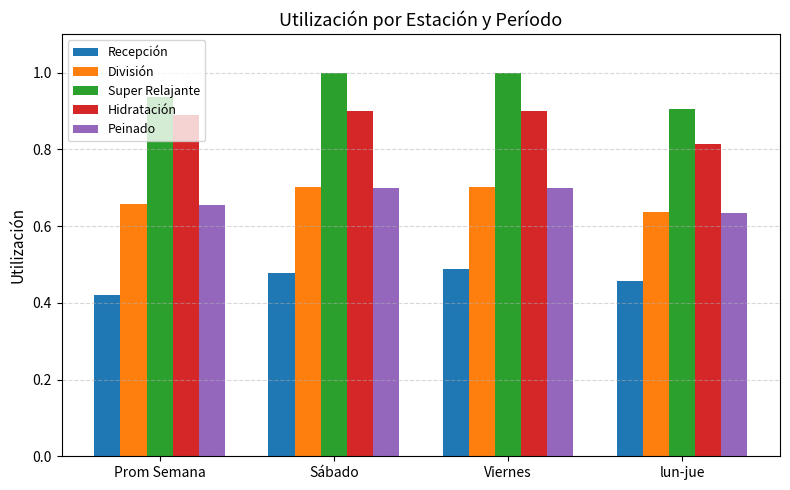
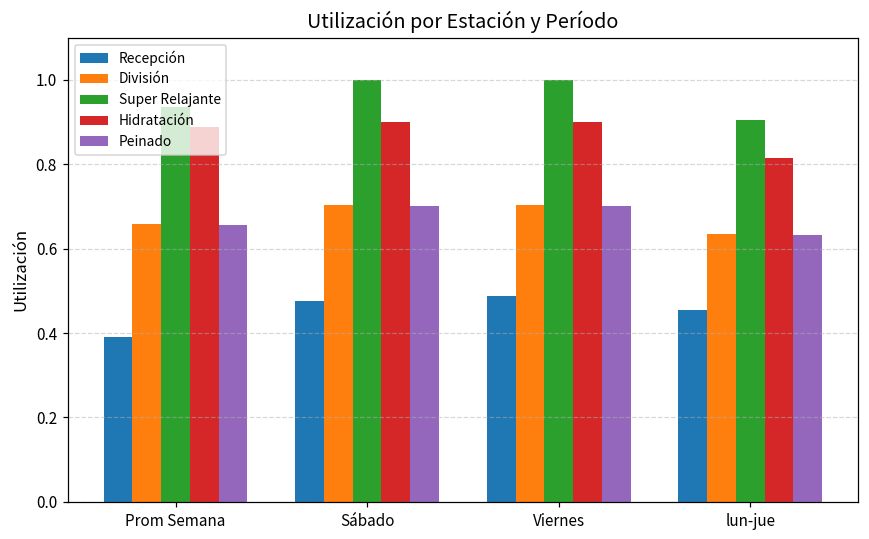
  {
    "Recepción": {
-     "Prom Semana": 0.42,
+     "Prom Semana": 0.39,
      "Sábado": 0.48,
      "Viernes": 0.49,
      "lun-jue": 0.46
    },
    "División": {
      "Prom Semana": 0.66,
      "Sábado": 0.70,
      "Viernes": 0.70,
      "lun-jue": 0.64
    },
    "Super Relajante": {
      "Sábado": 1.00,
      "Viernes": 1.00,
      "lun-jue": 0.90
    },
    "Hidratación": {
      "Sábado": 0.90,
      "Viernes": 0.90,
      "lun-jue": 0.81
    },
    "Peinado": {
      "Prom Semana": 0.66,
      "Sábado": 0.70,
      "Viernes": 0.70,
      "lun-jue": 0.63
    }
  }
